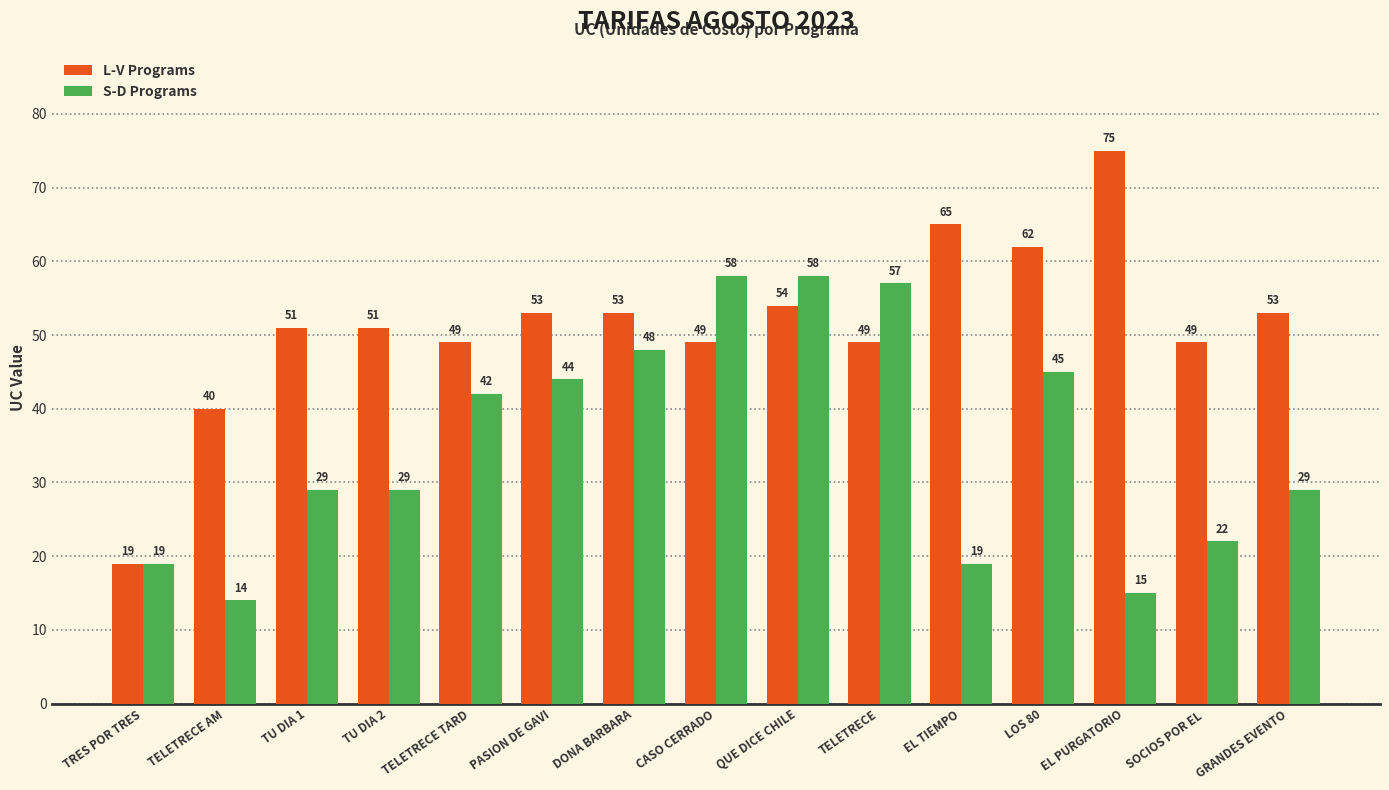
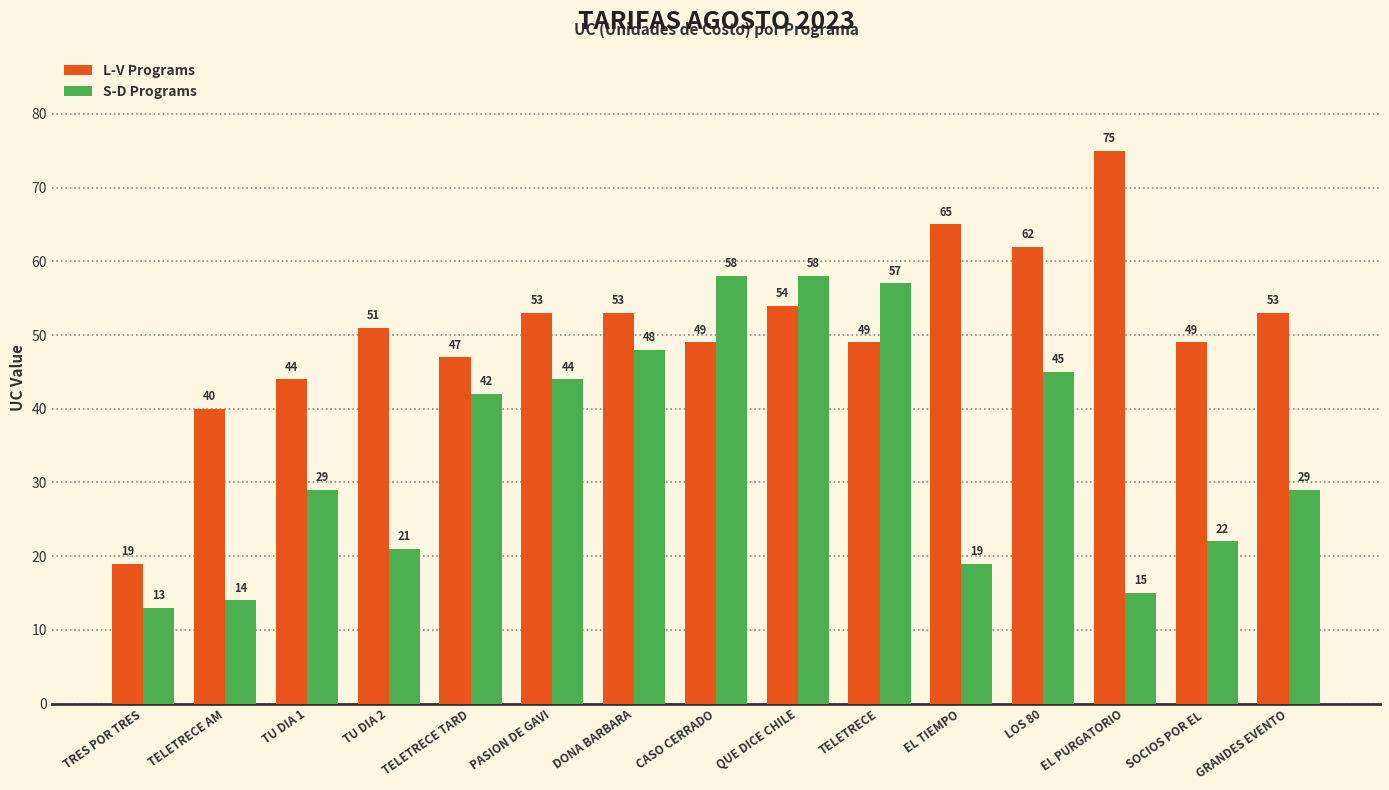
  {
    "L-V Programs": {
      "TRES POR TRES": 19,
      "TELETRECE AM": 40,
-     "TU DIA 1": 51,
+     "TU DIA 1": 44,
      "TU DIA 2": 51,
-     "TELETRECE TARD": 49,
+     "TELETRECE TARD": 47,
      "PASION DE GAVI": 53,
      "DONA BARBARA": 53,
      "CASO CERRADO": 49,
      "QUE DICE CHILE": 54,
      "TELETRECE": 49,
      "EL TIEMPO": 65,
      "LOS 80": 62,
      "EL PURGATORIO": 75,
      "SOCIOS POR EL": 49,
      "GRANDES EVENTO": 53
    },
    "S-D Programs": {
-     "TRES POR TRES": 19,
+     "TRES POR TRES": 13,
      "TELETRECE AM": 14,
      "TU DIA 1": 29,
-     "TU DIA 2": 29,
+     "TU DIA 2": 21,
      "TELETRECE TARD": 42,
      "PASION DE GAVI": 44,
      "DONA BARBARA": 48,
      "CASO CERRADO": 58,
      "QUE DICE CHILE": 58,
      "TELETRECE": 57,
      "EL TIEMPO": 19,
      "LOS 80": 45,
      "EL PURGATORIO": 15,
      "SOCIOS POR EL": 22,
      "GRANDES EVENTO": 29
    }
  }
